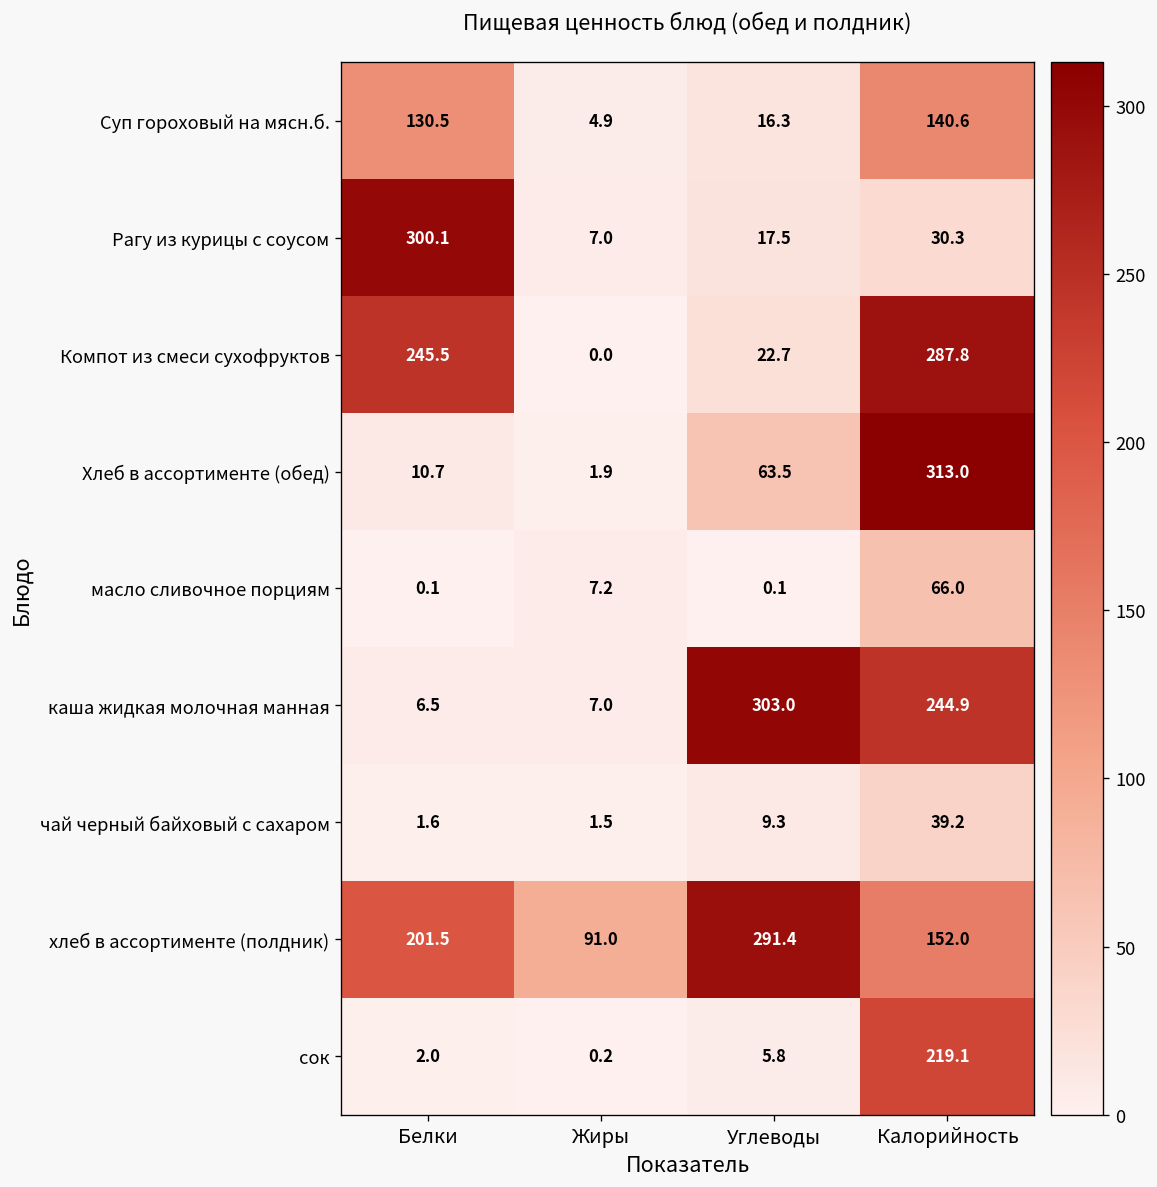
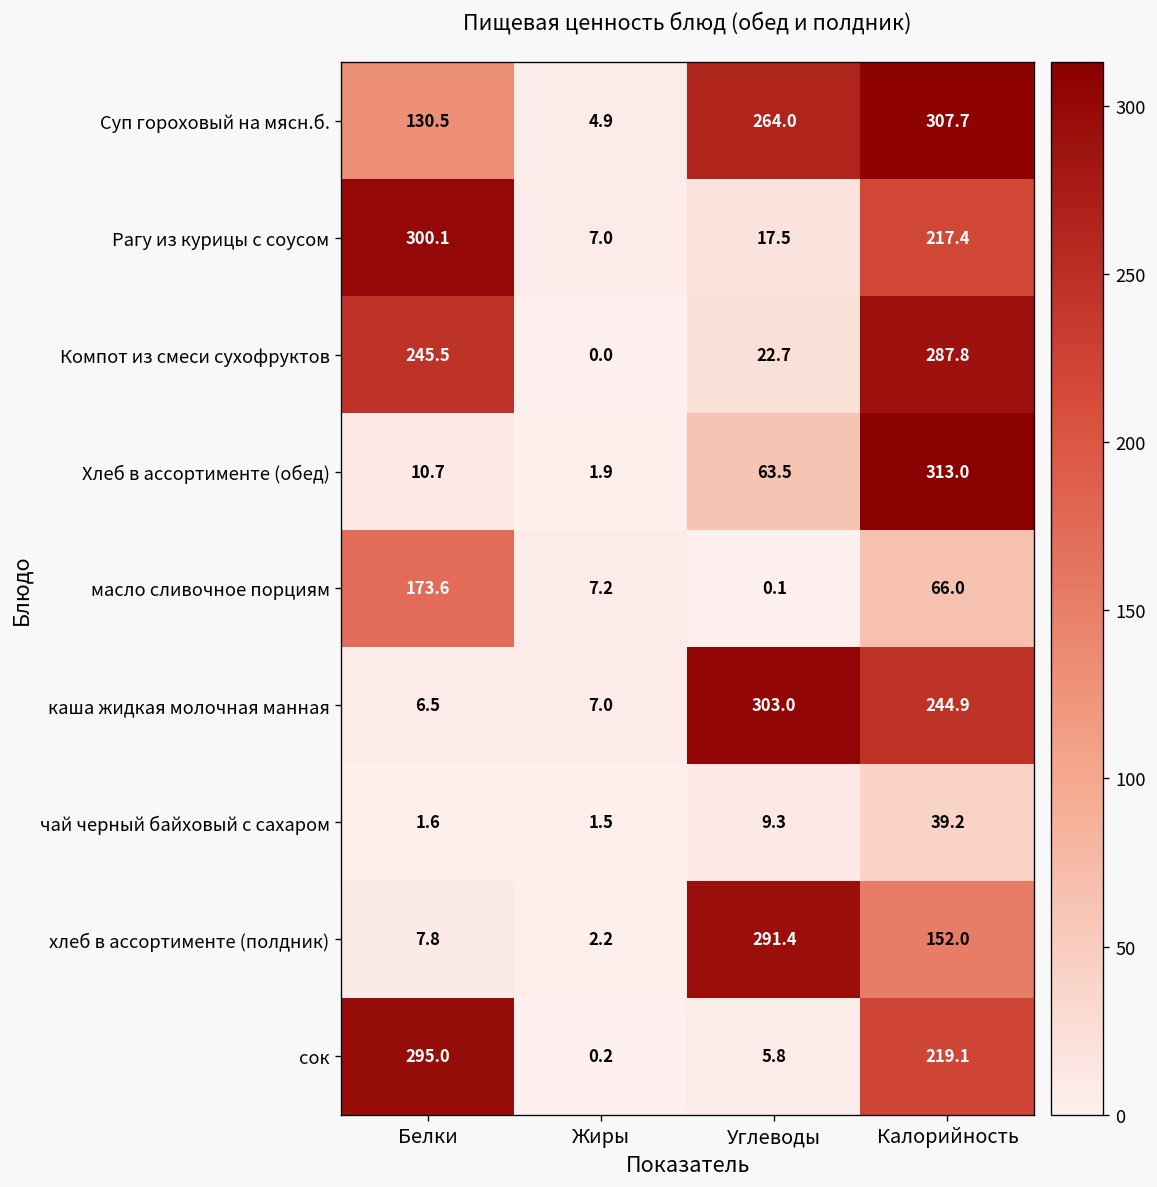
  {
    "Суп гороховый на мясн.б.": {
      "Белки": 130.5,
      "Жиры": 4.9,
-     "Углеводы": 16.3,
-     "Калорийность": 140.6
+     "Углеводы": 264.0,
+     "Калорийность": 307.7
    },
    "Рагу из курицы с соусом": {
      "Белки": 300.1,
      "Жиры": 7.0,
      "Углеводы": 17.5,
-     "Калорийность": 30.3
+     "Калорийность": 217.4
    },
    "Компот из смеси сухофруктов": {
      "Белки": 245.5,
      "Жиры": 0.0,
      "Углеводы": 22.7,
      "Калорийность": 287.8
    },
    "Хлеб в ассортименте (обед)": {
      "Белки": 10.7,
      "Жиры": 1.9,
      "Углеводы": 63.5,
      "Калорийность": 313.0
    },
    "масло сливочное порциям": {
-     "Белки": 0.1,
+     "Белки": 173.6,
      "Жиры": 7.2,
      "Углеводы": 0.1,
      "Калорийность": 66.0
    },
    "каша жидкая молочная манная": {
      "Белки": 6.5,
      "Жиры": 7.0,
      "Углеводы": 303.0,
      "Калорийность": 244.9
    },
    "чай черный байховый с сахаром": {
      "Белки": 1.6,
      "Жиры": 1.5,
      "Углеводы": 9.3,
      "Калорийность": 39.2
    },
    "хлеб в ассортименте (полдник)": {
-     "Белки": 201.5,
-     "Жиры": 91.0,
+     "Белки": 7.8,
+     "Жиры": 2.2,
      "Углеводы": 291.4,
      "Калорийность": 152.0
    },
    "сок": {
-     "Белки": 2.0,
+     "Белки": 295.0,
      "Жиры": 0.2,
      "Углеводы": 5.8,
      "Калорийность": 219.1
    }
  }
